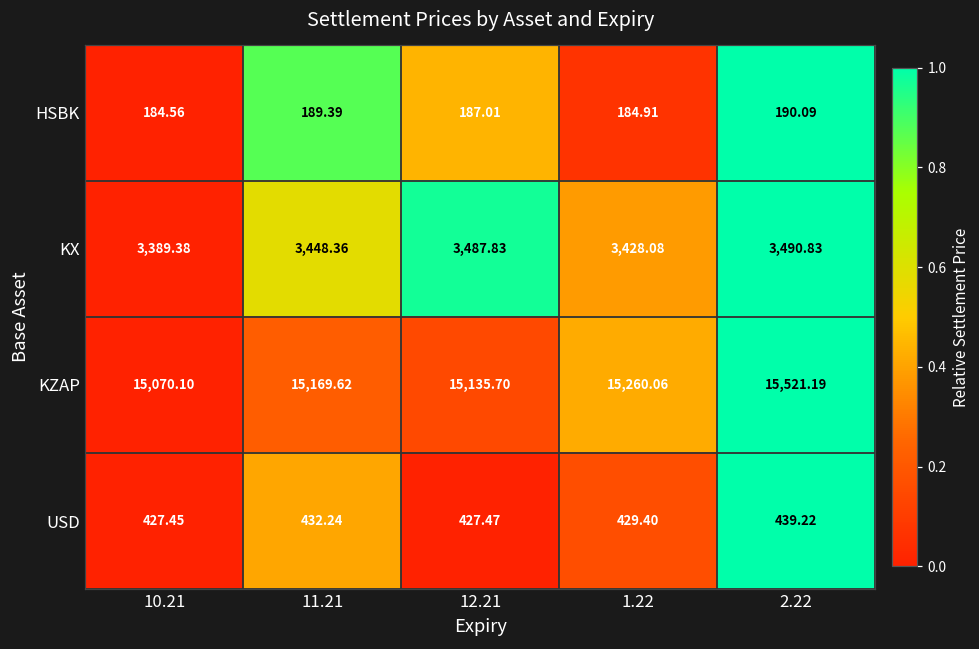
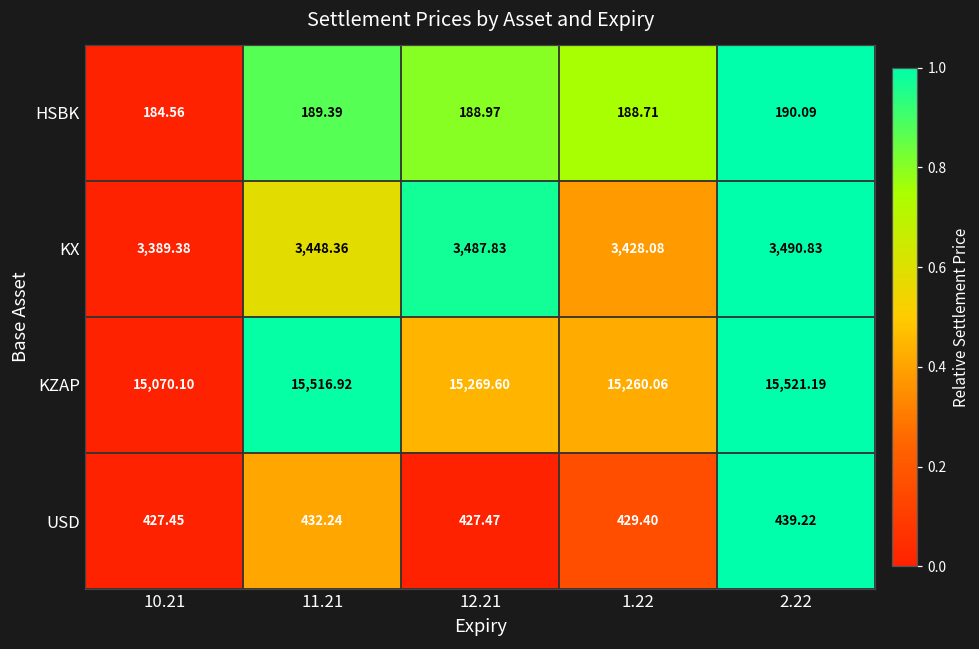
  {
    "HSBK": {
      "10.21": "184.56",
      "11.21": "189.39",
-     "12.21": "187.01",
-     "1.22": "184.91",
+     "12.21": "188.97",
+     "1.22": "188.71",
      "2.22": "190.09"
    },
    "KX": {
      "10.21": "3,389.38",
      "11.21": "3,448.36",
      "12.21": "3,487.83",
      "1.22": "3,428.08",
      "2.22": "3,490.83"
    },
    "KZAP": {
      "10.21": "15,070.10",
-     "11.21": "15,169.62",
-     "12.21": "15,135.70",
+     "11.21": "15,516.92",
+     "12.21": "15,269.60",
      "1.22": "15,260.06",
      "2.22": "15,521.19"
    },
    "USD": {
      "10.21": "427.45",
      "11.21": "432.24",
      "12.21": "427.47",
      "1.22": "429.40",
      "2.22": "439.22"
    }
  }
